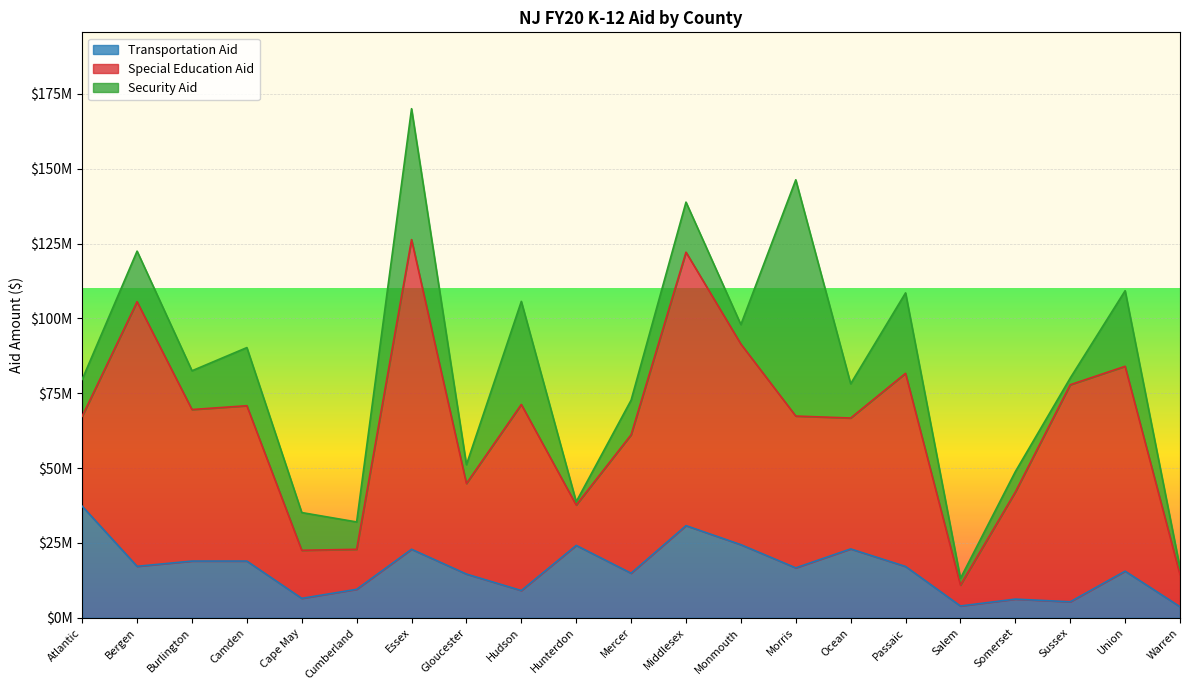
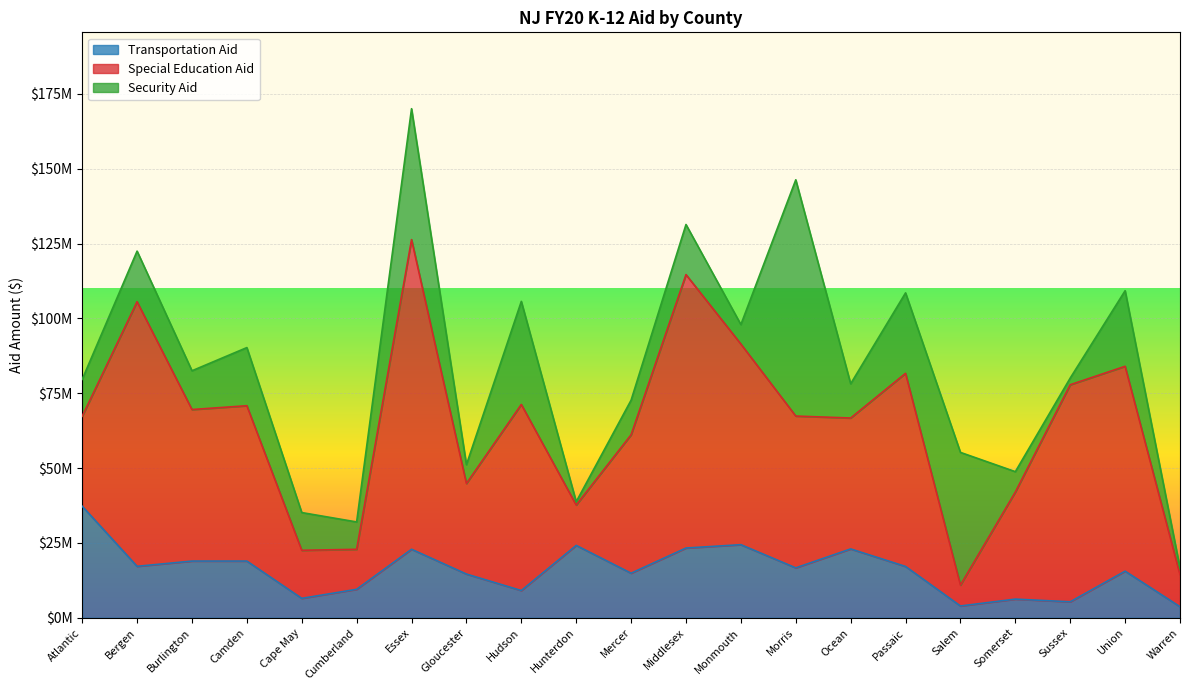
  {
    "Transportation Aid": {
      "Atlantic": "$37000000",
      "Bergen": "$17000000",
      "Burlington": "$19000000",
      "Camden": "$19000000",
      "Cape May": "$6000000",
      "Cumberland": "$10000000",
      "Essex": "$23000000",
      "Gloucester": "$15000000",
      "Hudson": "$9000000",
      "Hunterdon": "$24000000",
      "Mercer": "$15000000",
-     "Middlesex": "$31000000",
+     "Middlesex": "$23000000",
      "Monmouth": "$24000000",
      "Morris": "$17000000",
      "Ocean": "$23000000",
      "Passaic": "$17000000",
      "Salem": "$4000000",
      "Somerset": "$6000000",
      "Sussex": "$5000000",
      "Union": "$16000000",
      "Warren": "$4000000"
    },
    "Special Education Aid": {
      "Atlantic": "$30000000",
      "Bergen": "$88000000",
      "Burlington": "$51000000",
      "Camden": "$52000000",
      "Cape May": "$16000000",
      "Cumberland": "$13000000",
      "Essex": "$103000000",
      "Gloucester": "$30000000",
      "Hudson": "$62000000",
      "Hunterdon": "$13000000",
      "Mercer": "$46000000",
      "Middlesex": "$91000000",
      "Monmouth": "$67000000",
      "Morris": "$51000000",
      "Ocean": "$44000000",
      "Passaic": "$65000000",
      "Salem": "$7000000",
      "Somerset": "$36000000",
      "Sussex": "$73000000",
      "Union": "$68000000",
      "Warren": "$11000000"
    },
    "Security Aid": {
      "Atlantic": "$12000000",
      "Bergen": "$17000000",
      "Burlington": "$13000000",
      "Camden": "$19000000",
      "Cape May": "$13000000",
      "Cumberland": "$9000000",
      "Essex": "$44000000",
      "Gloucester": "$6000000",
      "Hudson": "$34000000",
      "Hunterdon": "$1000000",
      "Mercer": "$12000000",
      "Middlesex": "$17000000",
      "Monmouth": "$6000000",
      "Morris": "$79000000",
      "Ocean": "$11000000",
      "Passaic": "$27000000",
-     "Salem": "$2000000",
+     "Salem": "$44000000",
      "Somerset": "$7000000",
      "Sussex": "$2000000",
      "Union": "$25000000",
      "Warren": "$2000000"
    }
  }
